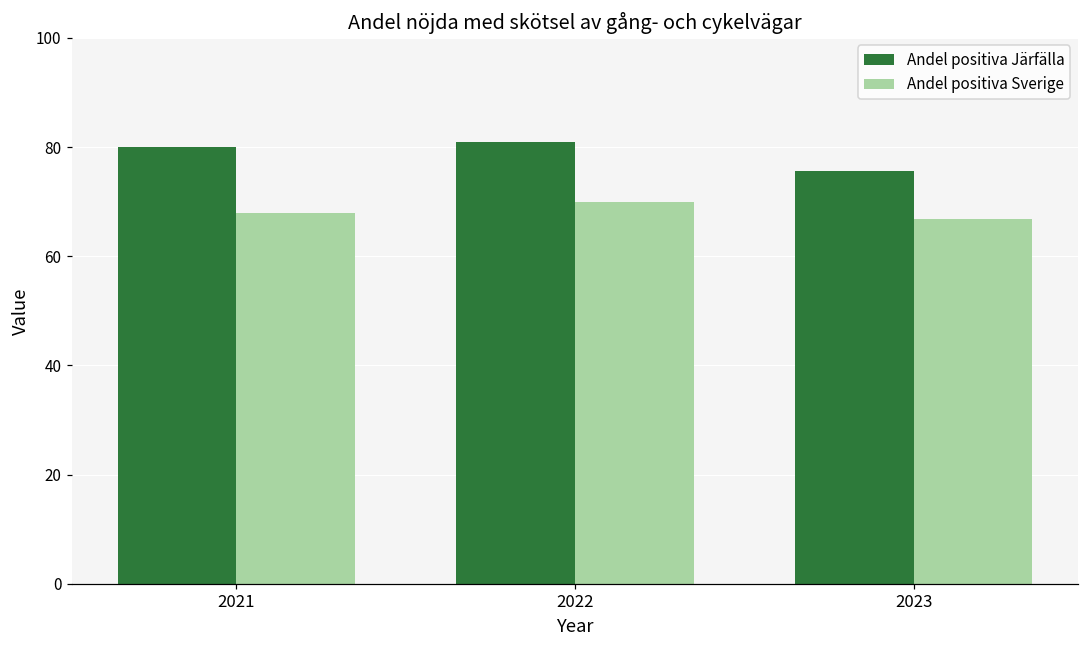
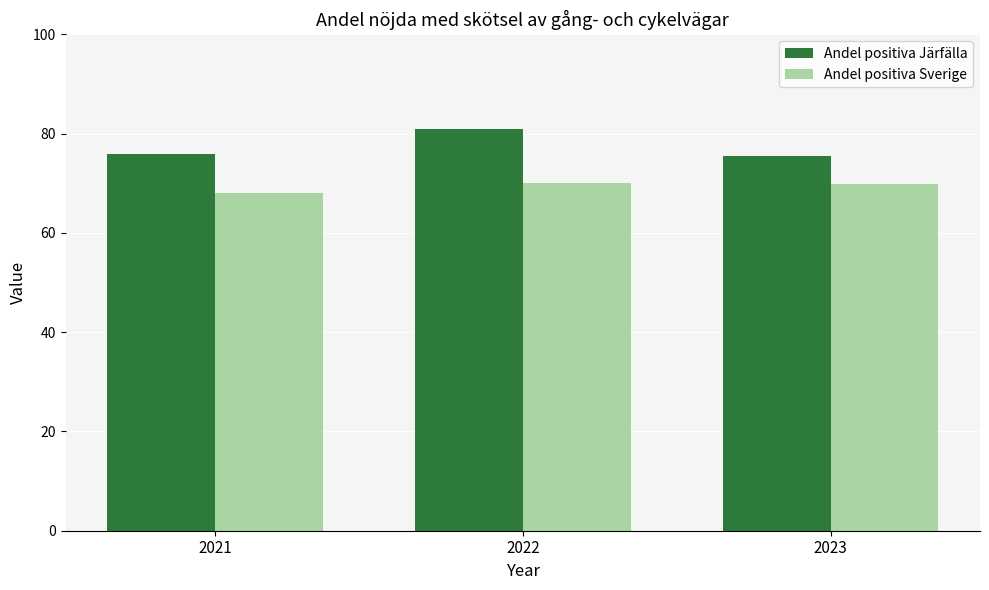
  {
    "Andel positiva Järfälla": {
-     "2021": 80,
+     "2021": 76,
      "2022": 81,
      "2023": 76
    },
    "Andel positiva Sverige": {
      "2021": 68,
      "2022": 70,
-     "2023": 67
+     "2023": 70
    }
  }
